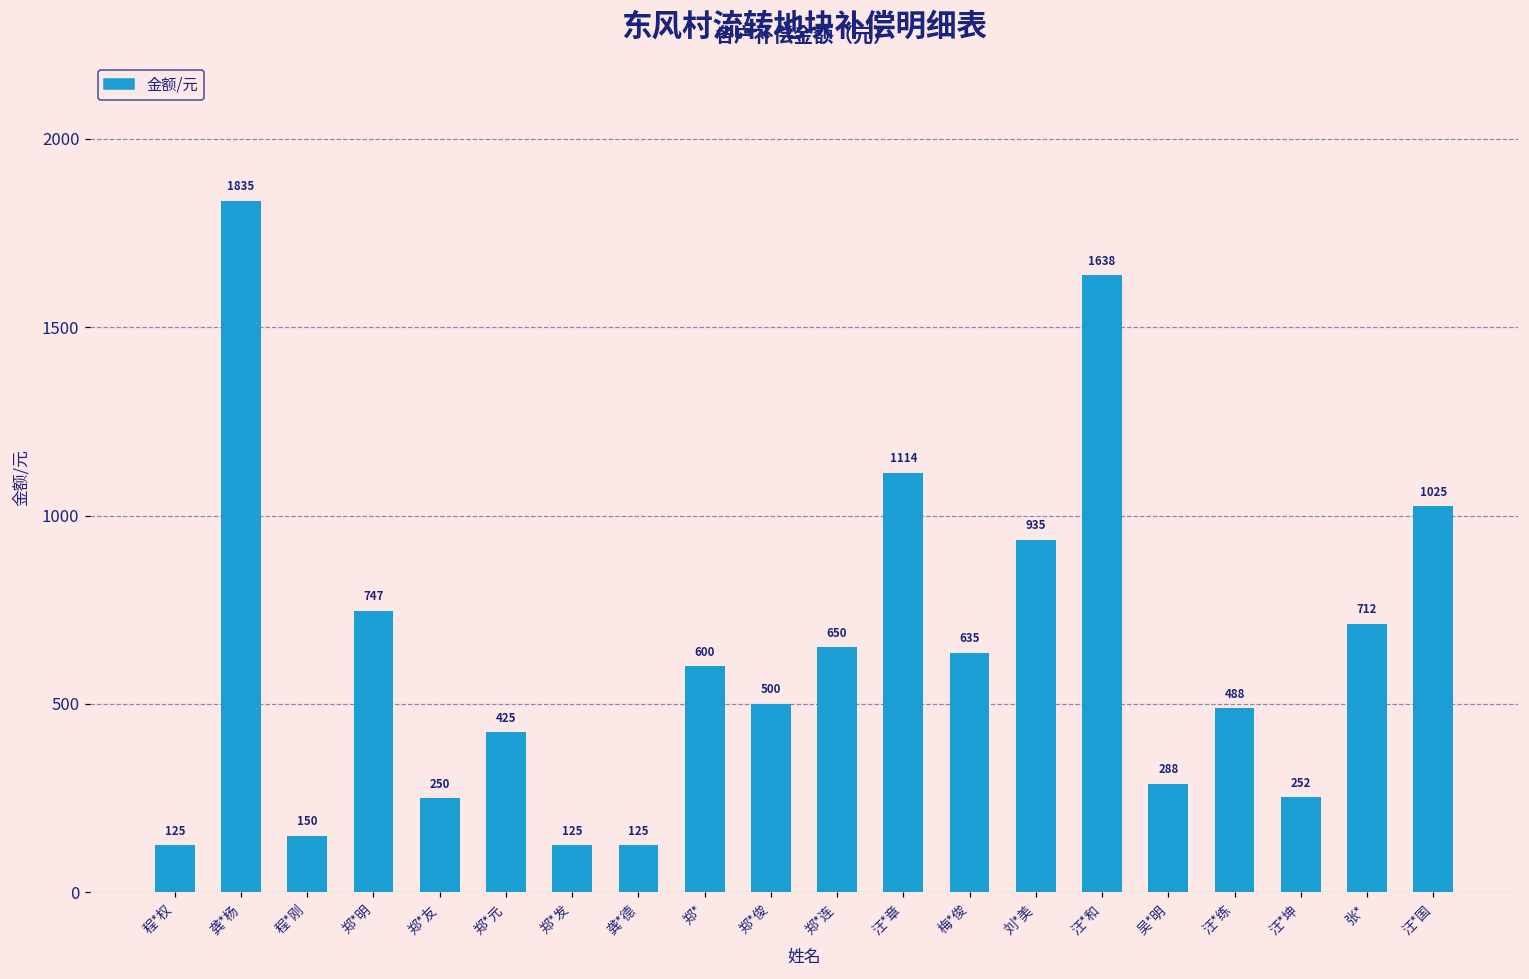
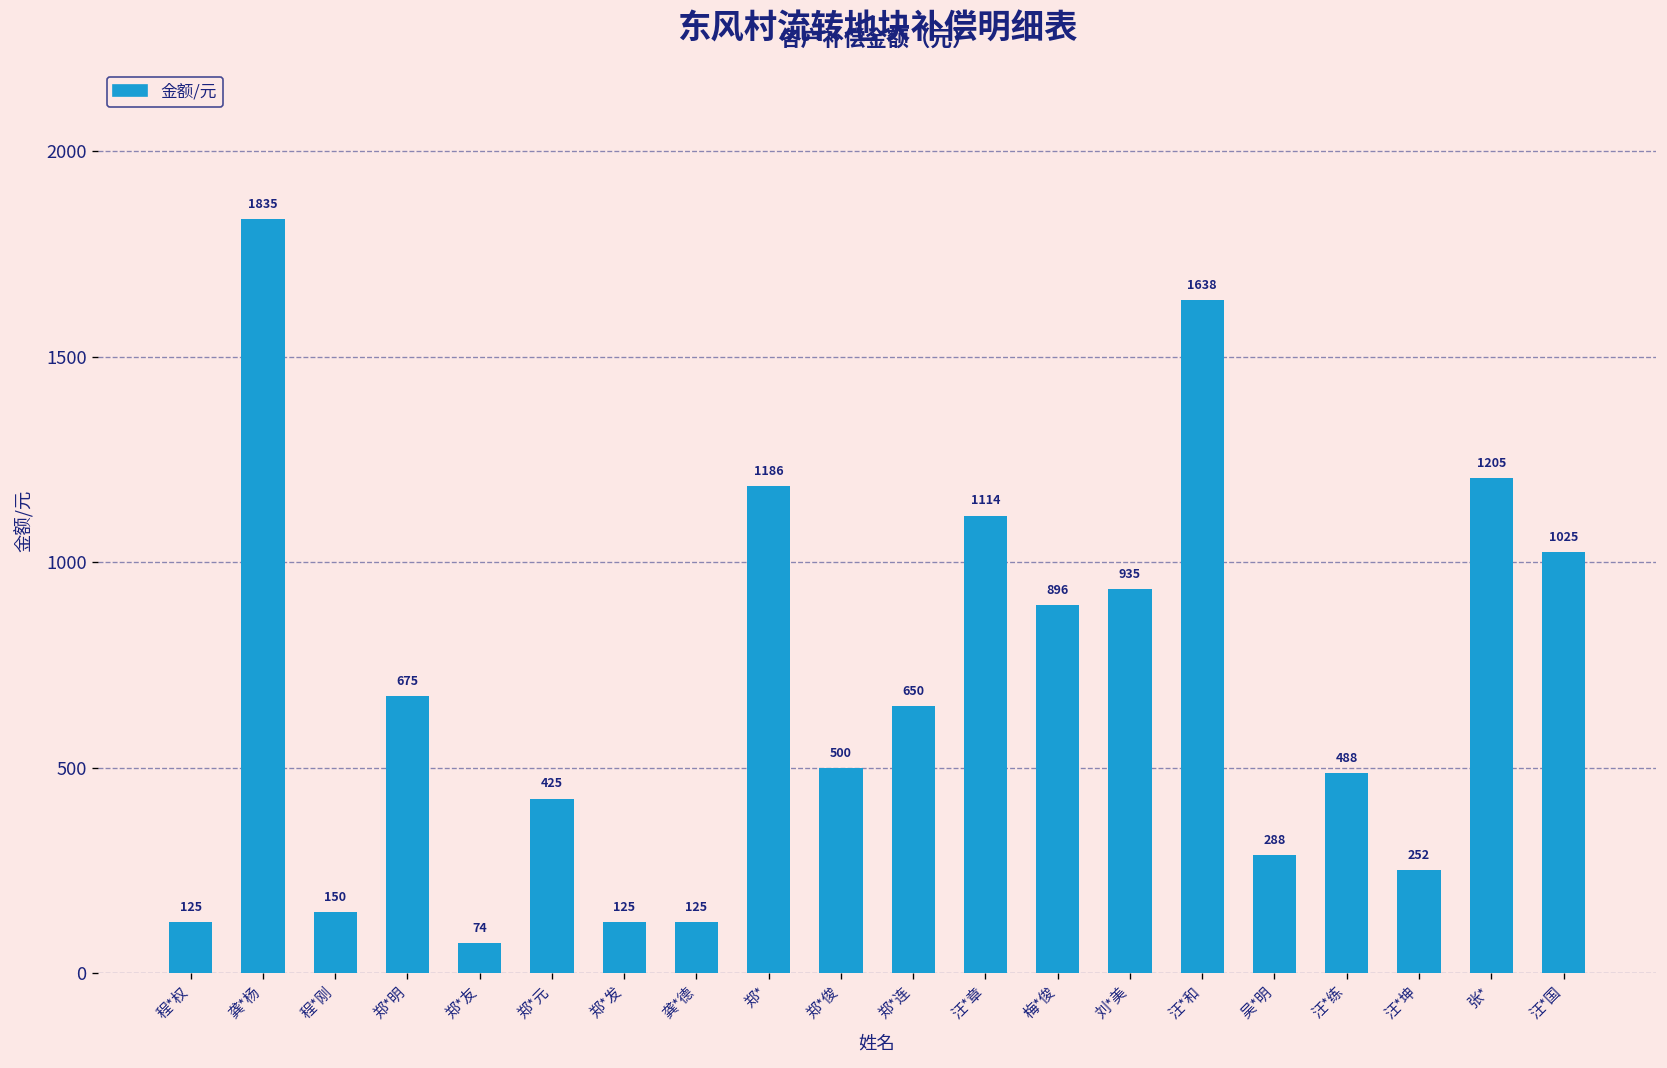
  {
    "程*权": 125,
    "龚*杨": 1835,
    "程*刚": 150,
-   "郑*明": 747,
-   "郑*友": 250,
+   "郑*明": 675,
+   "郑*友": 74,
    "郑*元": 425,
    "郑*发": 125,
    "龚*德": 125,
-   "郑*": 600,
+   "郑*": 1186,
    "郑*俊": 500,
    "郑*连": 650,
    "汪*章": 1114,
-   "梅*俊": 635,
+   "梅*俊": 896,
    "刘*美": 935,
    "汪*和": 1638,
    "吴*明": 288,
    "汪*练": 488,
    "汪*坤": 252,
-   "张*": 712,
+   "张*": 1205,
    "汪*国": 1025
  }
